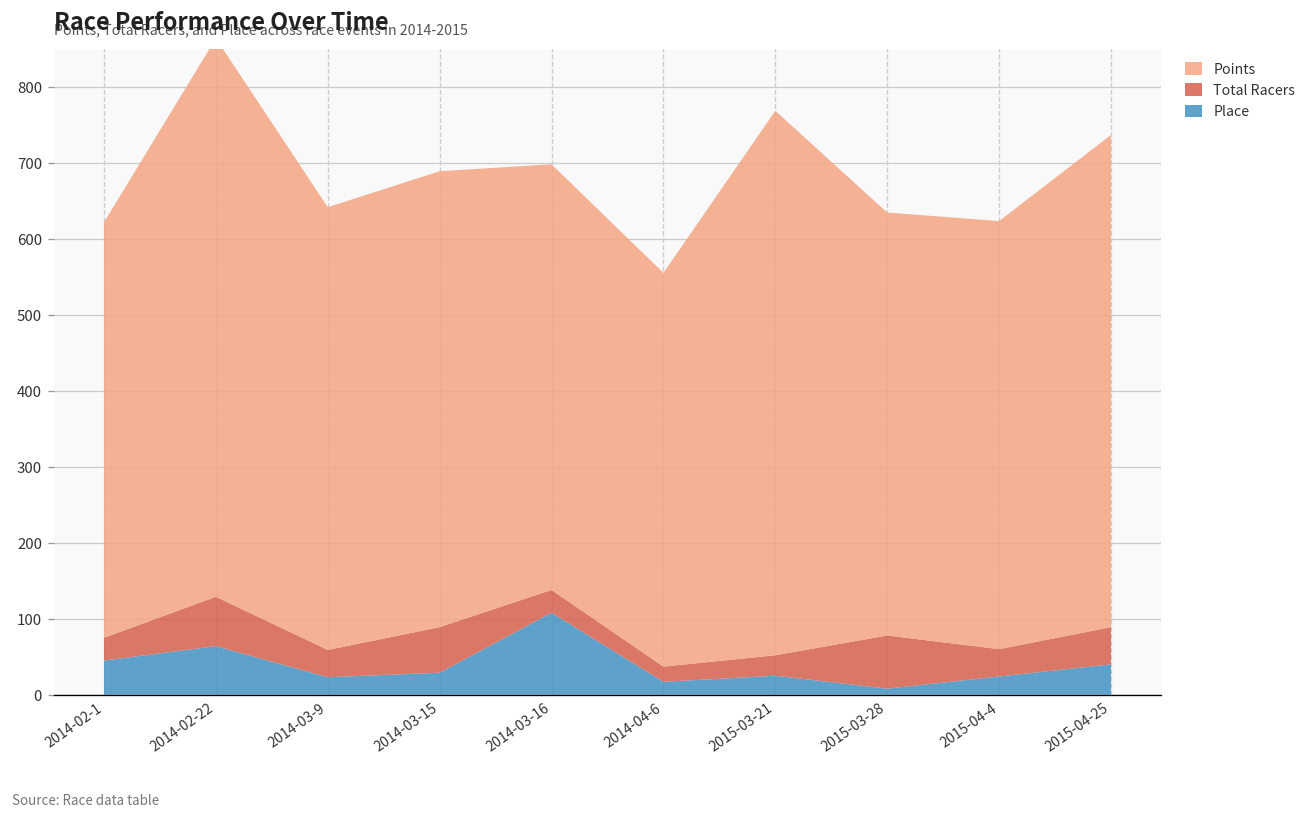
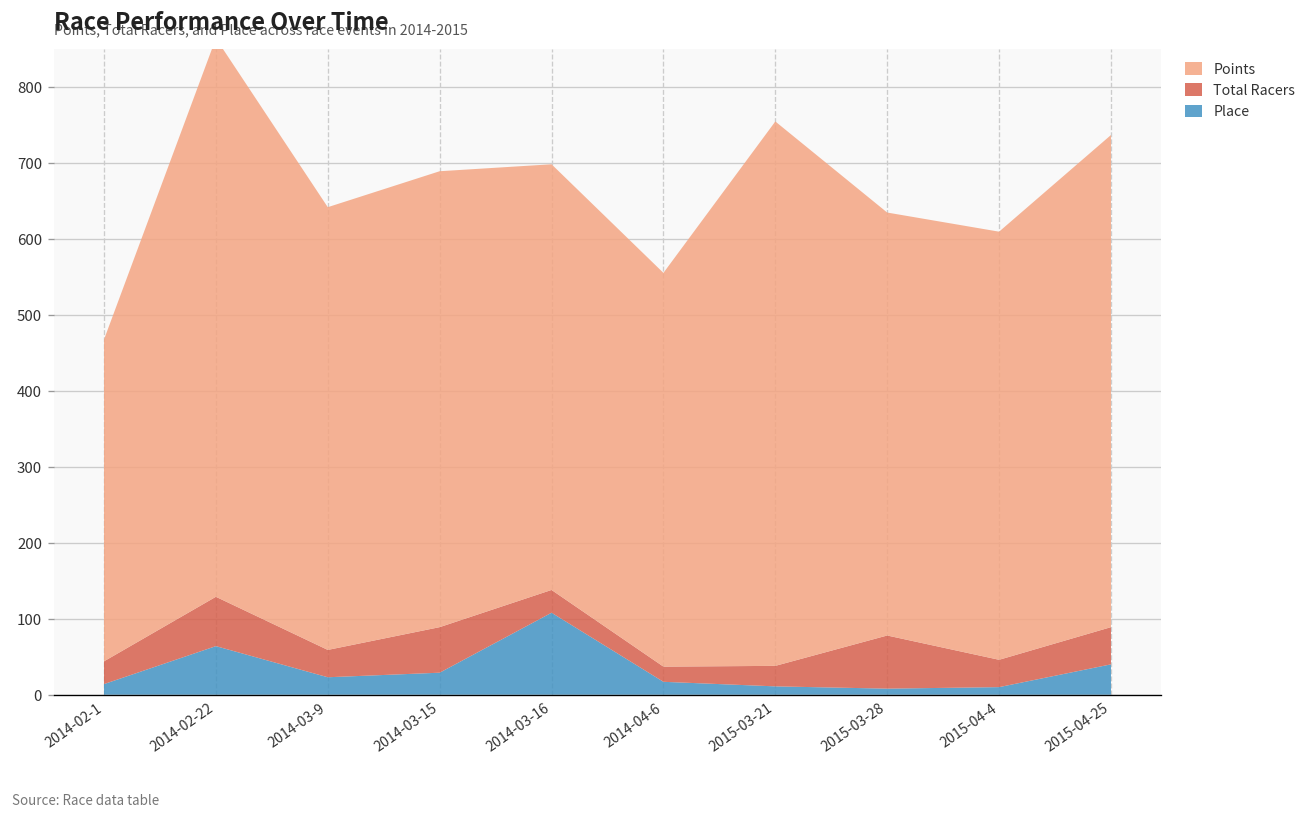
  {
    "Place": {
-     "2014-02-1": 50,
+     "2014-02-1": 10,
      "2014-02-22": 60,
      "2014-03-9": 20,
      "2014-03-15": 30,
      "2014-03-16": 110,
      "2014-04-6": 20,
-     "2015-03-21": 30,
+     "2015-03-21": 10,
      "2015-03-28": 10,
-     "2015-04-4": 20,
+     "2015-04-4": 10,
      "2015-04-25": 40
    },
    "Total Racers": {
      "2014-02-1": 30,
      "2014-02-22": 70,
      "2014-03-9": 40,
      "2014-03-15": 60,
      "2014-03-16": 30,
      "2014-04-6": 20,
      "2015-03-21": 30,
      "2015-03-28": 70,
      "2015-04-4": 40,
      "2015-04-25": 50
    },
    "Points": {
-     "2014-02-1": 550,
+     "2014-02-1": 420,
      "2014-03-9": 580,
      "2014-03-15": 600,
      "2014-03-16": 560,
      "2014-04-6": 520,
      "2015-03-21": 720,
      "2015-03-28": 560,
      "2015-04-4": 560,
      "2015-04-25": 650
    }
  }
